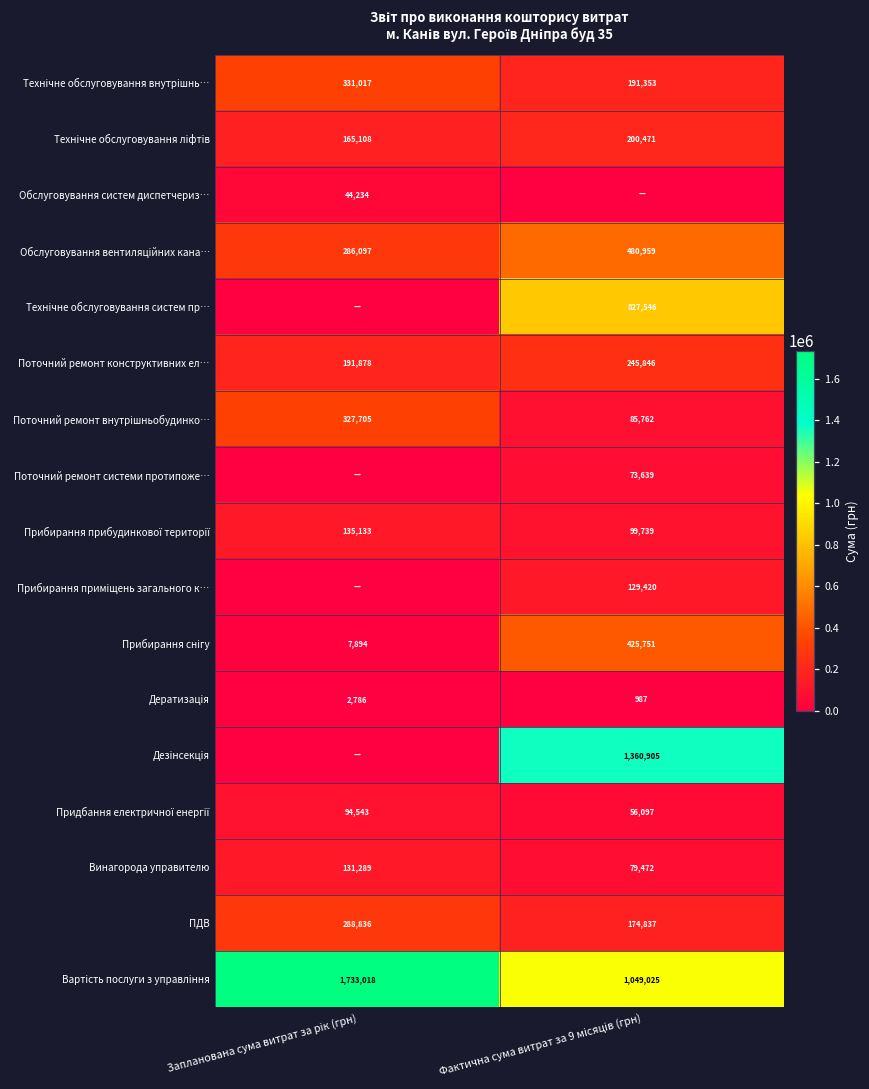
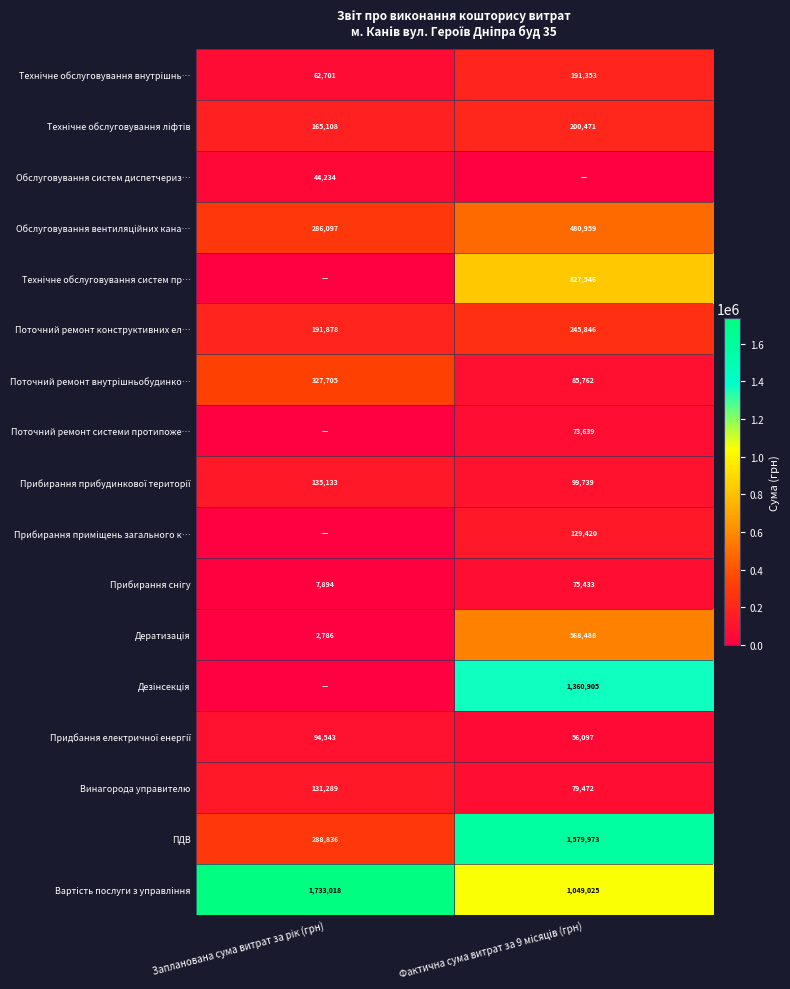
  {
    "Технічне обслуговування внутрішнь…": {
-     "Запланована сума витрат за рік (грн)": "331,017",
+     "Запланована сума витрат за рік (грн)": "62,701",
      "Фактична сума витрат за 9 місяців (грн)": "191,353"
    },
    "Технічне обслуговування ліфтів": {
      "Запланована сума витрат за рік (грн)": "165,108",
      "Фактична сума витрат за 9 місяців (грн)": "200,471"
    },
    "Обслуговування систем диспетчериз…": {
      "Запланована сума витрат за рік (грн)": "44,234"
    },
    "Обслуговування вентиляційних кана…": {
      "Запланована сума витрат за рік (грн)": "286,097",
      "Фактична сума витрат за 9 місяців (грн)": "480,959"
    },
    "Технічне обслуговування систем пр…": {
      "Фактична сума витрат за 9 місяців (грн)": "827,546"
    },
    "Поточний ремонт конструктивних ел…": {
      "Запланована сума витрат за рік (грн)": "191,878",
      "Фактична сума витрат за 9 місяців (грн)": "245,846"
    },
    "Поточний ремонт внутрішньобудинко…": {
      "Запланована сума витрат за рік (грн)": "327,705",
      "Фактична сума витрат за 9 місяців (грн)": "85,762"
    },
    "Поточний ремонт системи протипоже…": {
      "Фактична сума витрат за 9 місяців (грн)": "73,639"
    },
    "Прибирання прибудинкової території": {
      "Запланована сума витрат за рік (грн)": "135,133",
      "Фактична сума витрат за 9 місяців (грн)": "99,739"
    },
    "Прибирання приміщень загального к…": {
      "Фактична сума витрат за 9 місяців (грн)": "129,420"
    },
    "Прибирання снігу": {
      "Запланована сума витрат за рік (грн)": "7,894",
-     "Фактична сума витрат за 9 місяців (грн)": "425,751"
+     "Фактична сума витрат за 9 місяців (грн)": "75,433"
    },
    "Дератизація": {
      "Запланована сума витрат за рік (грн)": "2,786",
-     "Фактична сума витрат за 9 місяців (грн)": "987"
+     "Фактична сума витрат за 9 місяців (грн)": "568,488"
    },
    "Дезінсекція": {
      "Фактична сума витрат за 9 місяців (грн)": "1,360,905"
    },
    "Придбання електричної енергії": {
      "Запланована сума витрат за рік (грн)": "94,543",
      "Фактична сума витрат за 9 місяців (грн)": "56,097"
    },
    "Винагорода управителю": {
      "Запланована сума витрат за рік (грн)": "131,289",
      "Фактична сума витрат за 9 місяців (грн)": "79,472"
    },
    "ПДВ": {
      "Запланована сума витрат за рік (грн)": "288,836",
-     "Фактична сума витрат за 9 місяців (грн)": "174,837"
+     "Фактична сума витрат за 9 місяців (грн)": "1,579,973"
    },
    "Вартість послуги з управління": {
      "Запланована сума витрат за рік (грн)": "1,733,018",
      "Фактична сума витрат за 9 місяців (грн)": "1,049,025"
    }
  }
